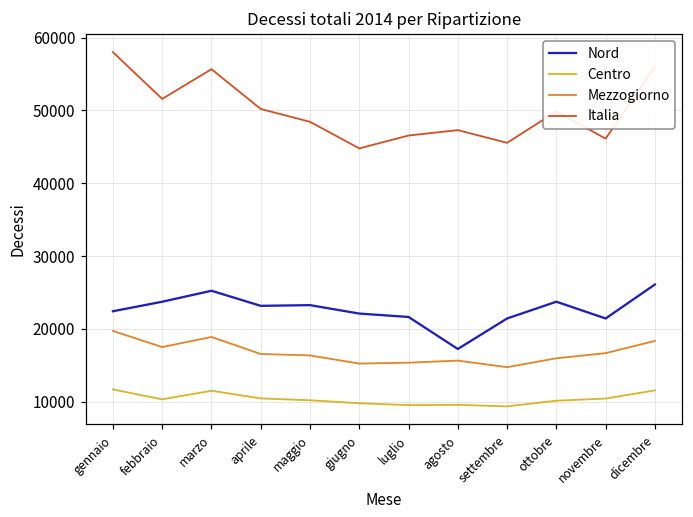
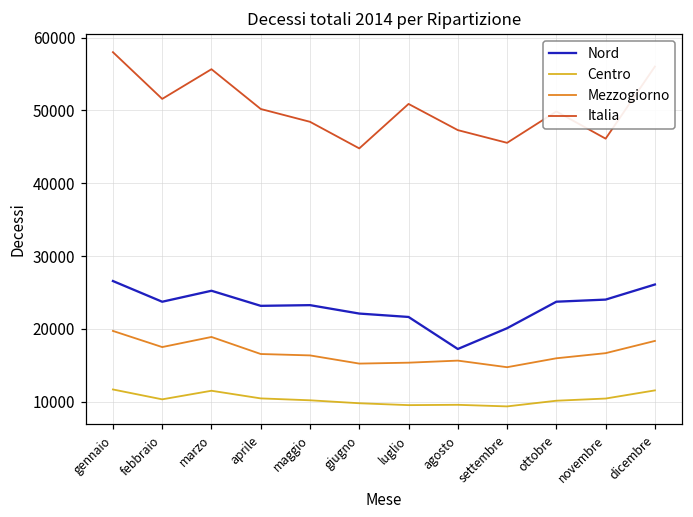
  {
    "Nord": {
-     "gennaio": 22000,
+     "gennaio": 27000,
      "febbraio": 24000,
      "marzo": 25000,
      "aprile": 23000,
      "maggio": 23000,
      "giugno": 22000,
      "luglio": 22000,
      "agosto": 17000,
-     "settembre": 21000,
+     "settembre": 20000,
      "ottobre": 24000,
-     "novembre": 21000,
+     "novembre": 24000,
      "dicembre": 26000
    },
    "Italia": {
      "gennaio": 58000,
      "febbraio": 52000,
      "marzo": 56000,
      "aprile": 50000,
      "maggio": 48000,
      "giugno": 45000,
-     "luglio": 47000,
+     "luglio": 51000,
      "agosto": 47000,
      "settembre": 46000,
      "novembre": 46000
    }
  }
